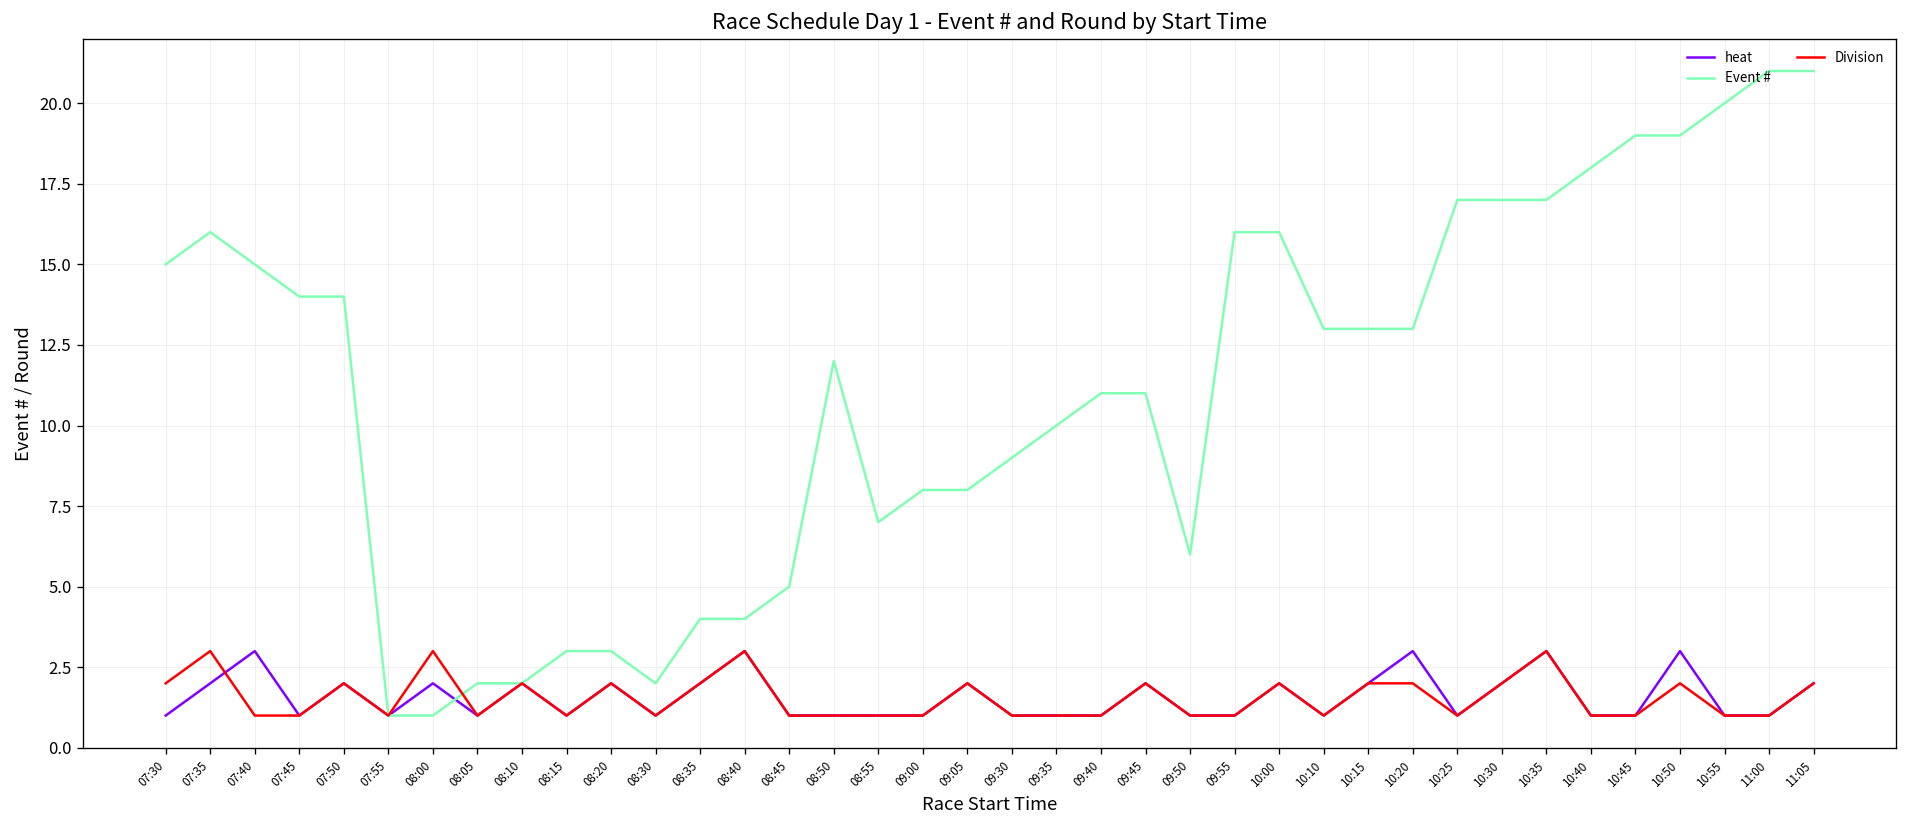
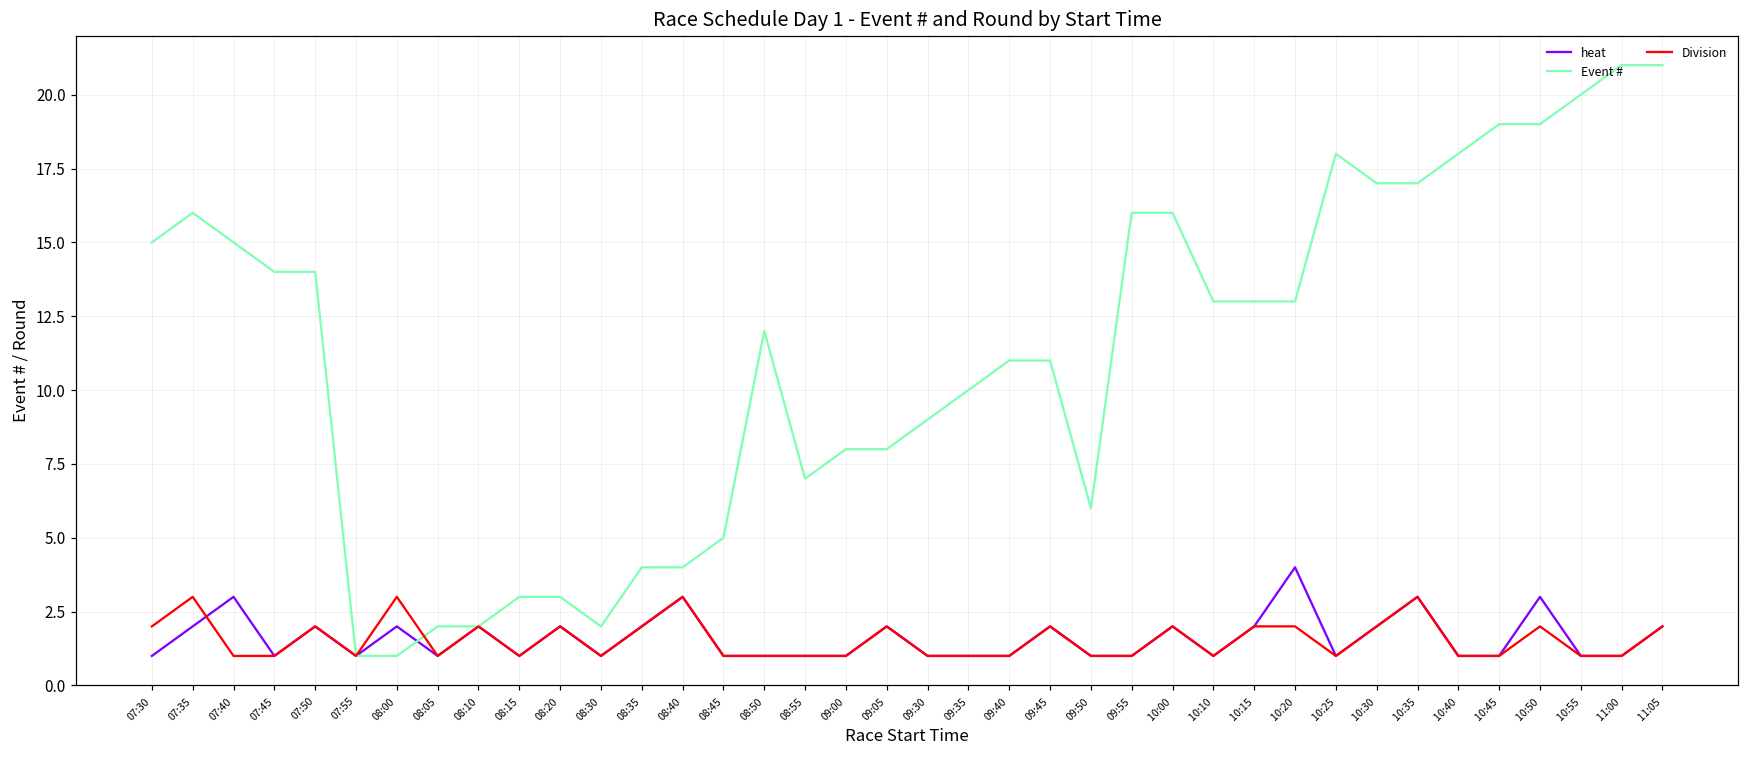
  {
    "heat": {
      "07:30": 1,
      "07:35": 2,
      "07:40": 3,
      "08:00": 2,
-     "10:20": 3,
+     "10:20": 4,
      "10:50": 3
    },
    "Event #": {
      "07:30": 15,
      "07:35": 16,
      "07:40": 15,
      "07:45": 14,
      "07:50": 14,
      "08:00": 1,
      "08:05": 2,
      "08:15": 3,
      "08:20": 3,
      "08:30": 2,
      "08:35": 4,
      "08:40": 4,
      "08:45": 5,
      "08:50": 12,
      "08:55": 7,
      "09:00": 8,
      "09:05": 8,
      "09:30": 9,
      "09:35": 10,
      "09:40": 11,
      "09:45": 11,
      "09:50": 6,
      "09:55": 16,
      "10:00": 16,
      "10:10": 13,
      "10:15": 13,
      "10:20": 13,
-     "10:25": 17,
+     "10:25": 18,
      "10:30": 17,
      "10:35": 17,
      "10:40": 18,
      "10:45": 19,
      "10:50": 19,
      "10:55": 20,
      "11:00": 21,
      "11:05": 21
    },
    "Division": {
      "07:30": 2,
      "07:35": 3,
      "07:40": 1,
      "08:00": 3,
      "10:20": 2,
      "10:50": 2
    }
  }
